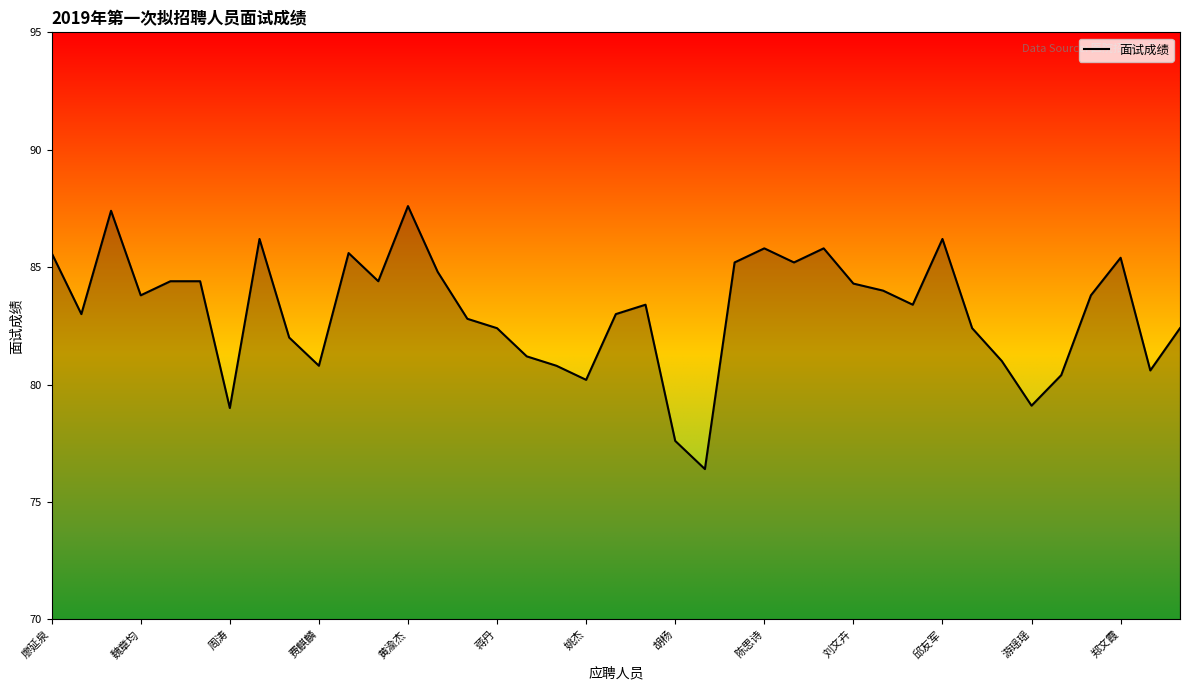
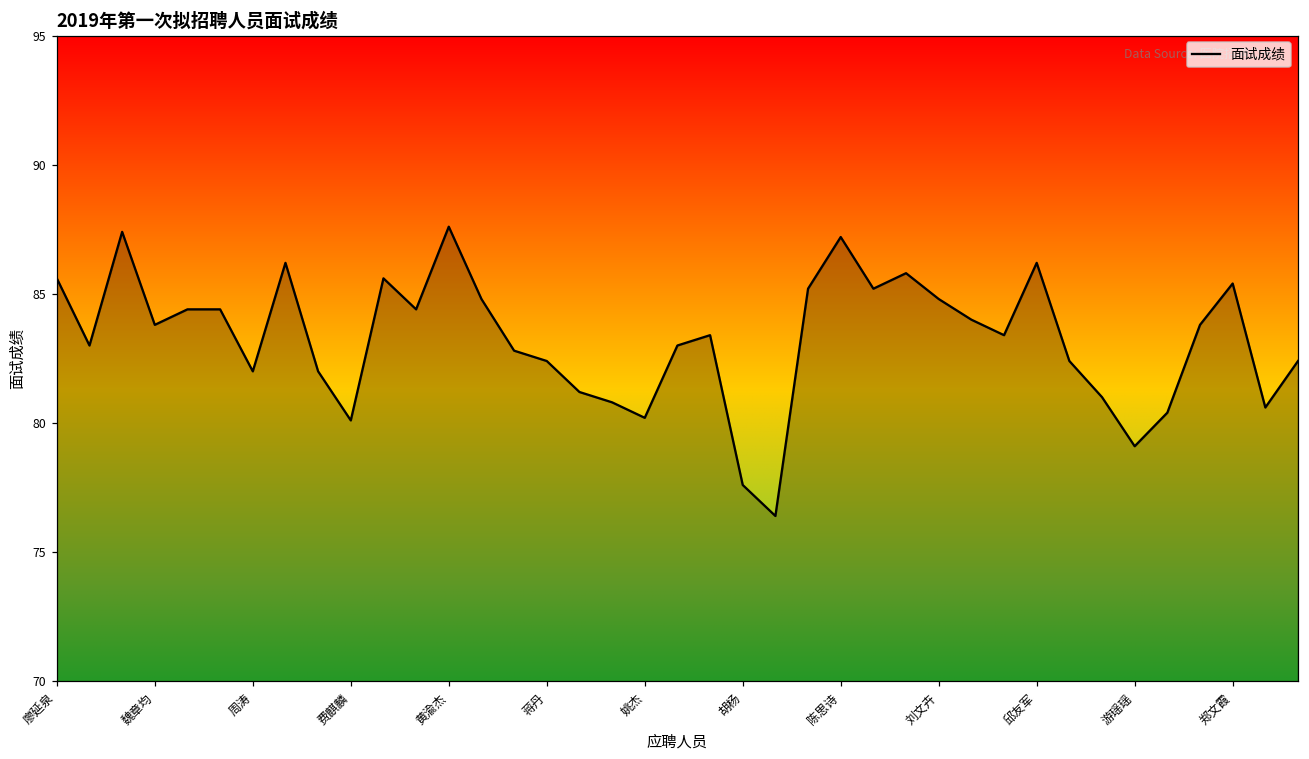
  {
    "廖延泉": 85.6,
    "魏章均": 83.8,
-   "周涛": 79,
-   "费麒麟": 80.8,
+   "周涛": 82,
+   "费麒麟": 80.1,
    "黄渝杰": 87.6,
    "蒋丹": 82.4,
    "姚杰": 80.2,
    "胡杨": 77.6,
-   "陈思诗": 85.8,
-   "刘文卉": 84.3,
+   "陈思诗": 87.2,
+   "刘文卉": 84.8,
    "邱友军": 86.2,
    "游瑶瑶": 79.1,
    "郑文霞": 85.4
  }
